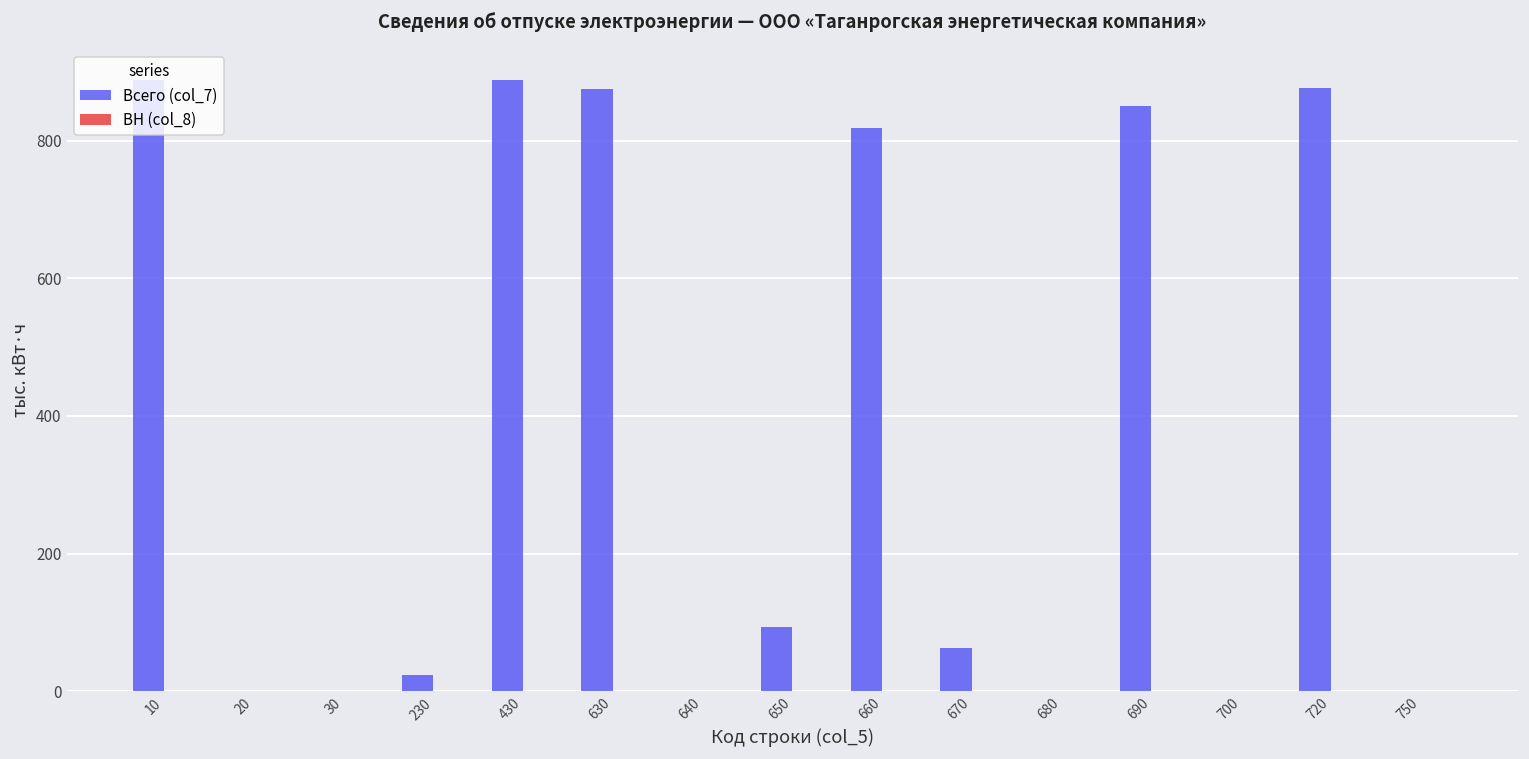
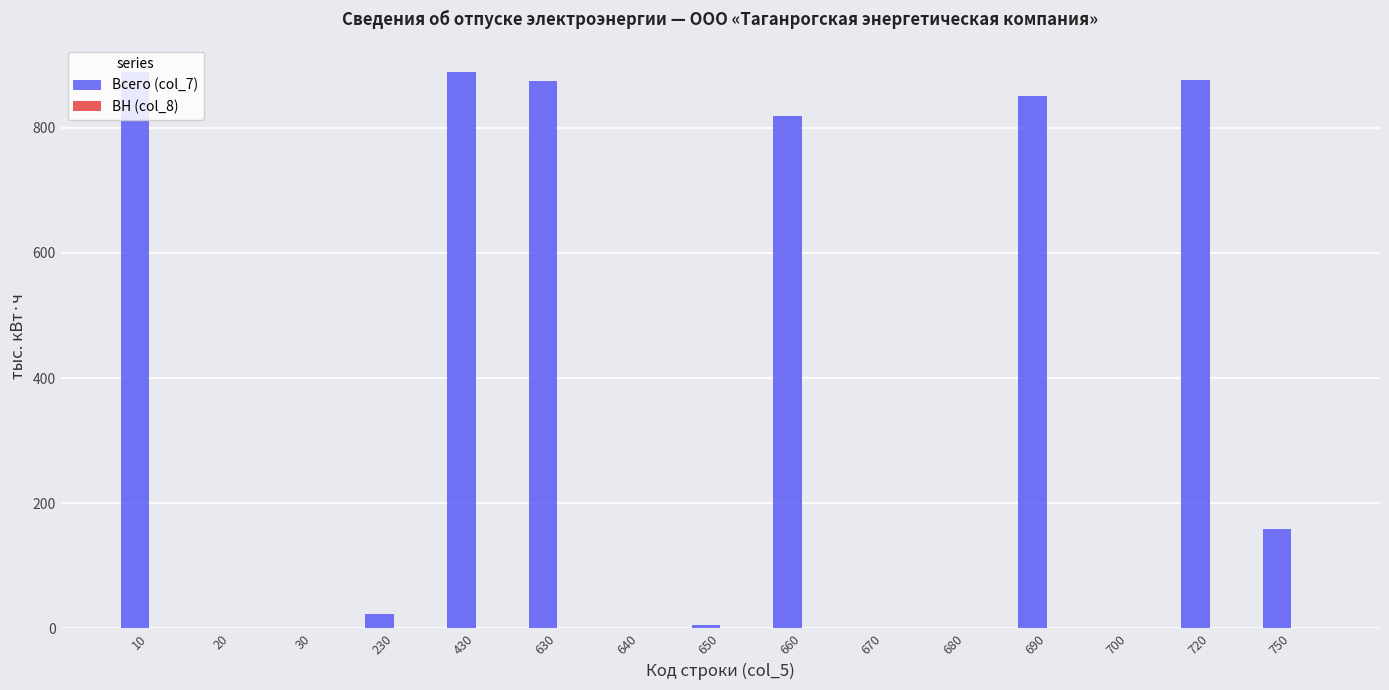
  {
    "Всего (col_7)": {
      "20": 0,
      "30": 0,
      "230": 20,
      "430": 890,
      "630": 880,
      "640": 0,
-     "650": 90,
+     "650": 10,
      "660": 820,
-     "670": 60,
+     "670": 0,
      "680": 0,
      "690": 850,
      "700": 0,
      "720": 880,
-     "750": 0
+     "750": 160
    },
    "ВН (col_8)": {
      "10": 0,
      "20": 0,
      "30": 0,
      "230": 0,
      "430": 0,
      "630": 0,
      "640": 0,
      "650": 0,
      "660": 0,
      "670": 0,
      "680": 0,
      "690": 0,
      "700": 0,
      "720": 0,
      "750": 0
    }
  }
